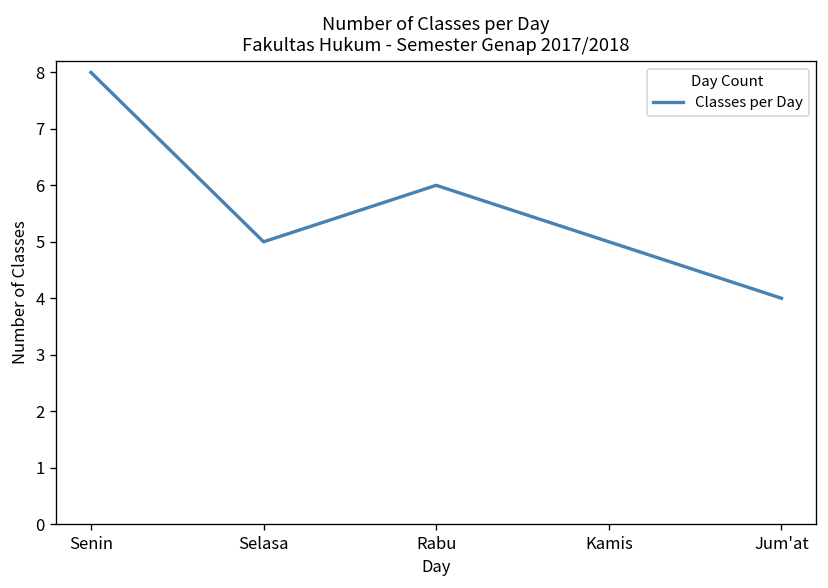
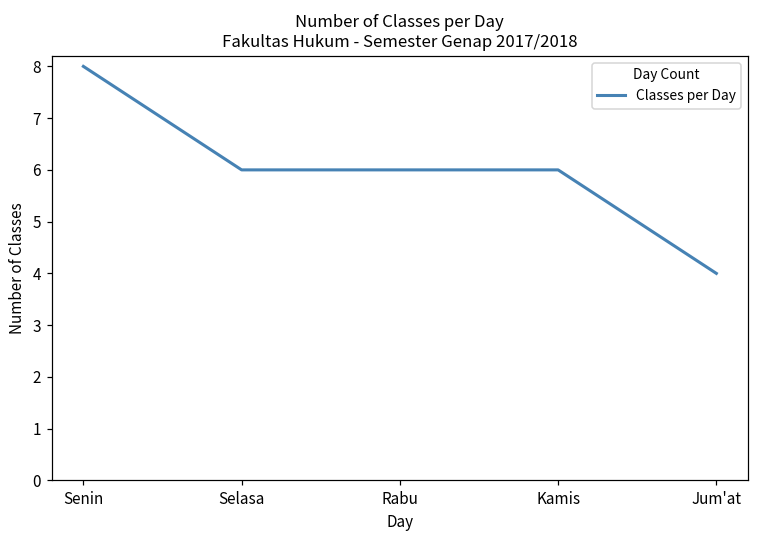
  {
    "Senin": 8,
-   "Selasa": 5,
+   "Selasa": 6,
    "Rabu": 6,
-   "Kamis": 5,
+   "Kamis": 6,
    "Jum'at": 4
  }
